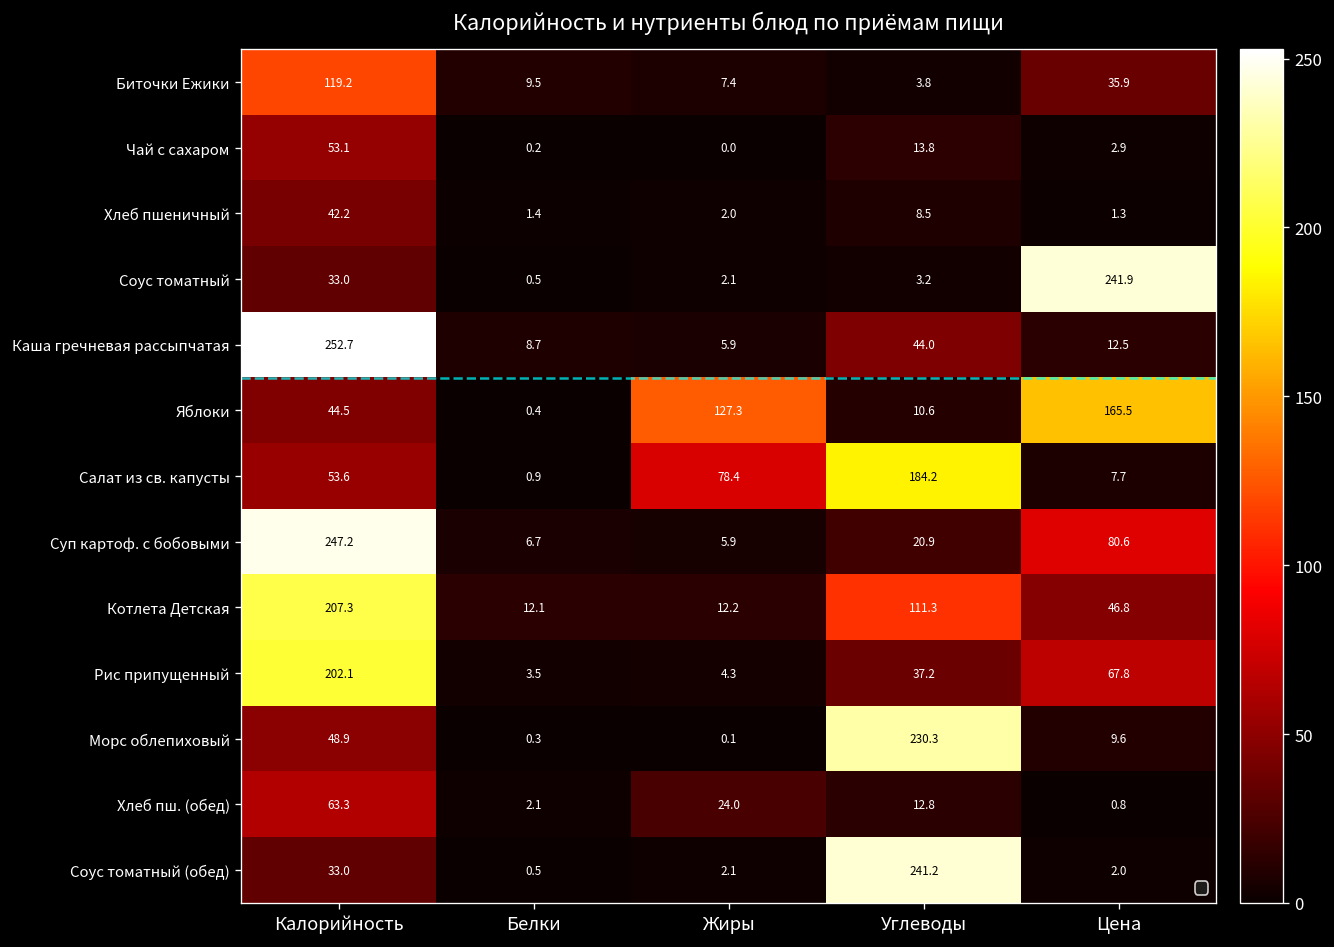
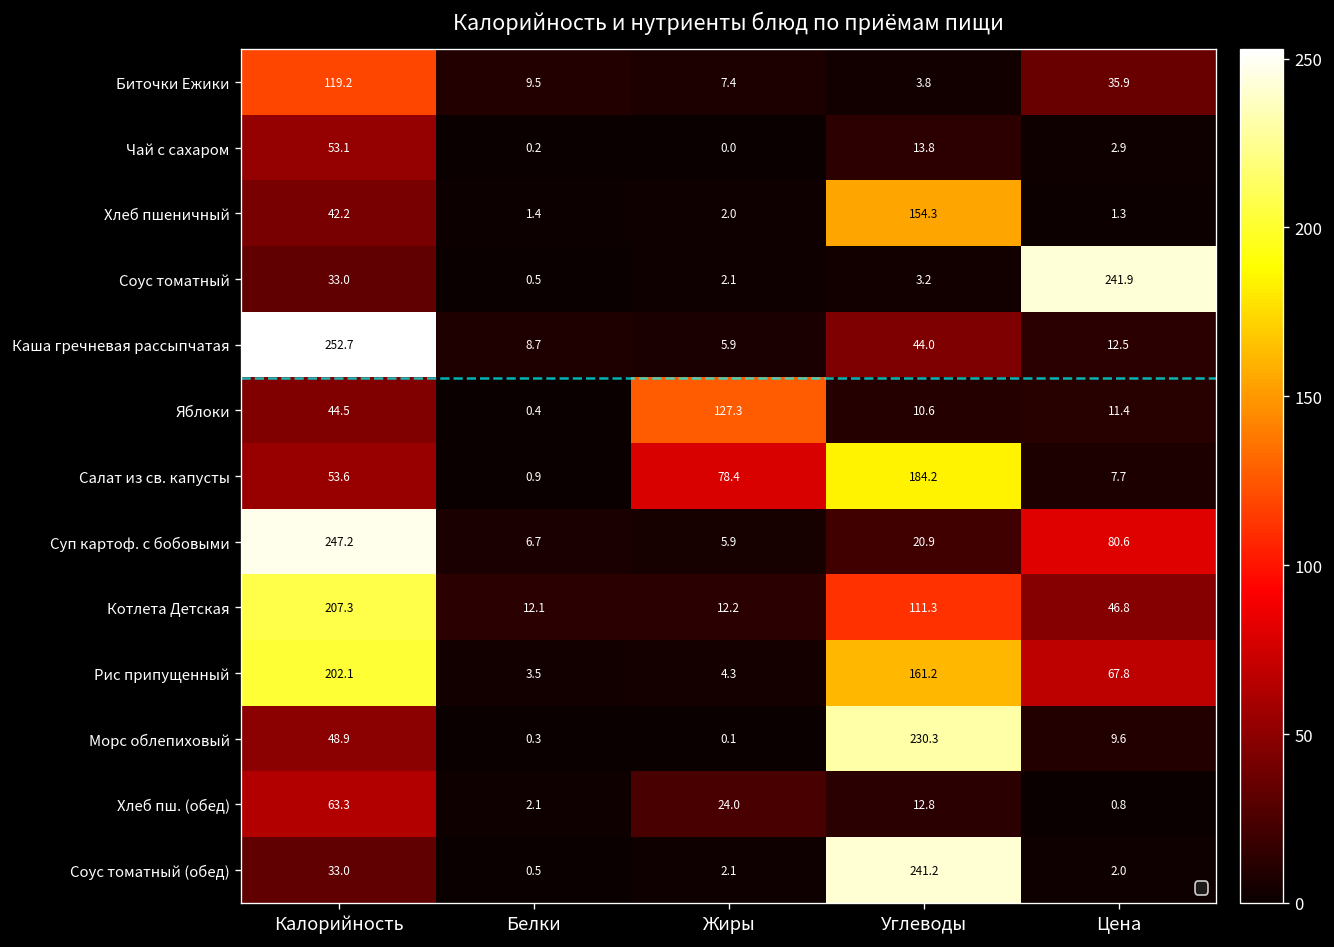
  {
    "Биточки Ежики": {
      "Калорийность": 119.2,
      "Белки": 9.5,
      "Жиры": 7.4,
      "Углеводы": 3.8,
      "Цена": 35.9
    },
    "Чай с сахаром": {
      "Калорийность": 53.1,
      "Белки": 0.2,
      "Жиры": 0.0,
      "Углеводы": 13.8,
      "Цена": 2.9
    },
    "Хлеб пшеничный": {
      "Калорийность": 42.2,
      "Белки": 1.4,
      "Жиры": 2.0,
-     "Углеводы": 8.5,
+     "Углеводы": 154.3,
      "Цена": 1.3
    },
    "Соус томатный": {
      "Калорийность": 33.0,
      "Белки": 0.5,
      "Жиры": 2.1,
      "Углеводы": 3.2,
      "Цена": 241.9
    },
    "Каша гречневая рассыпчатая": {
      "Калорийность": 252.7,
      "Белки": 8.7,
      "Жиры": 5.9,
      "Углеводы": 44.0,
      "Цена": 12.5
    },
    "Яблоки": {
      "Калорийность": 44.5,
      "Белки": 0.4,
      "Жиры": 127.3,
      "Углеводы": 10.6,
-     "Цена": 165.5
+     "Цена": 11.4
    },
    "Салат из св. капусты": {
      "Калорийность": 53.6,
      "Белки": 0.9,
      "Жиры": 78.4,
      "Углеводы": 184.2,
      "Цена": 7.7
    },
    "Суп картоф. с бобовыми": {
      "Калорийность": 247.2,
      "Белки": 6.7,
      "Жиры": 5.9,
      "Углеводы": 20.9,
      "Цена": 80.6
    },
    "Котлета Детская": {
      "Калорийность": 207.3,
      "Белки": 12.1,
      "Жиры": 12.2,
      "Углеводы": 111.3,
      "Цена": 46.8
    },
    "Рис припущенный": {
      "Калорийность": 202.1,
      "Белки": 3.5,
      "Жиры": 4.3,
-     "Углеводы": 37.2,
+     "Углеводы": 161.2,
      "Цена": 67.8
    },
    "Морс облепиховый": {
      "Калорийность": 48.9,
      "Белки": 0.3,
      "Жиры": 0.1,
      "Углеводы": 230.3,
      "Цена": 9.6
    },
    "Хлеб пш. (обед)": {
      "Калорийность": 63.3,
      "Белки": 2.1,
      "Жиры": 24.0,
      "Углеводы": 12.8,
      "Цена": 0.8
    },
    "Соус томатный (обед)": {
      "Калорийность": 33.0,
      "Белки": 0.5,
      "Жиры": 2.1,
      "Углеводы": 241.2,
      "Цена": 2.0
    }
  }
